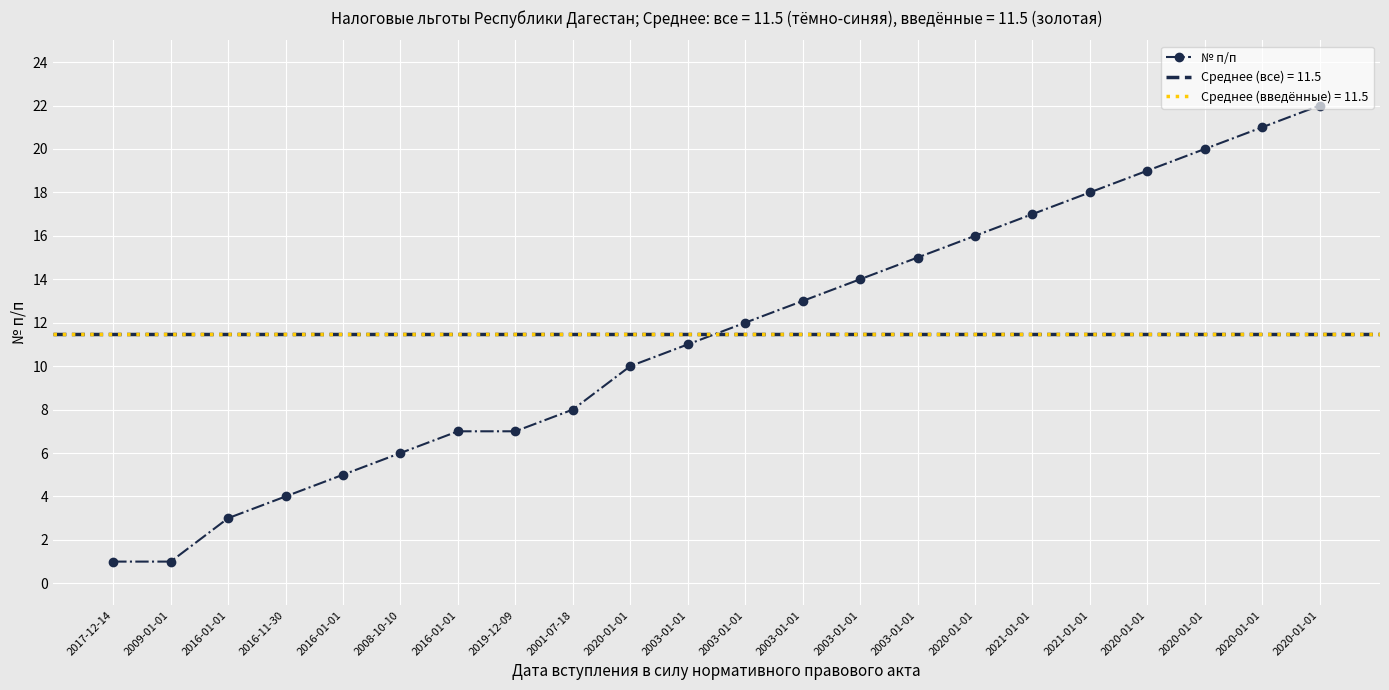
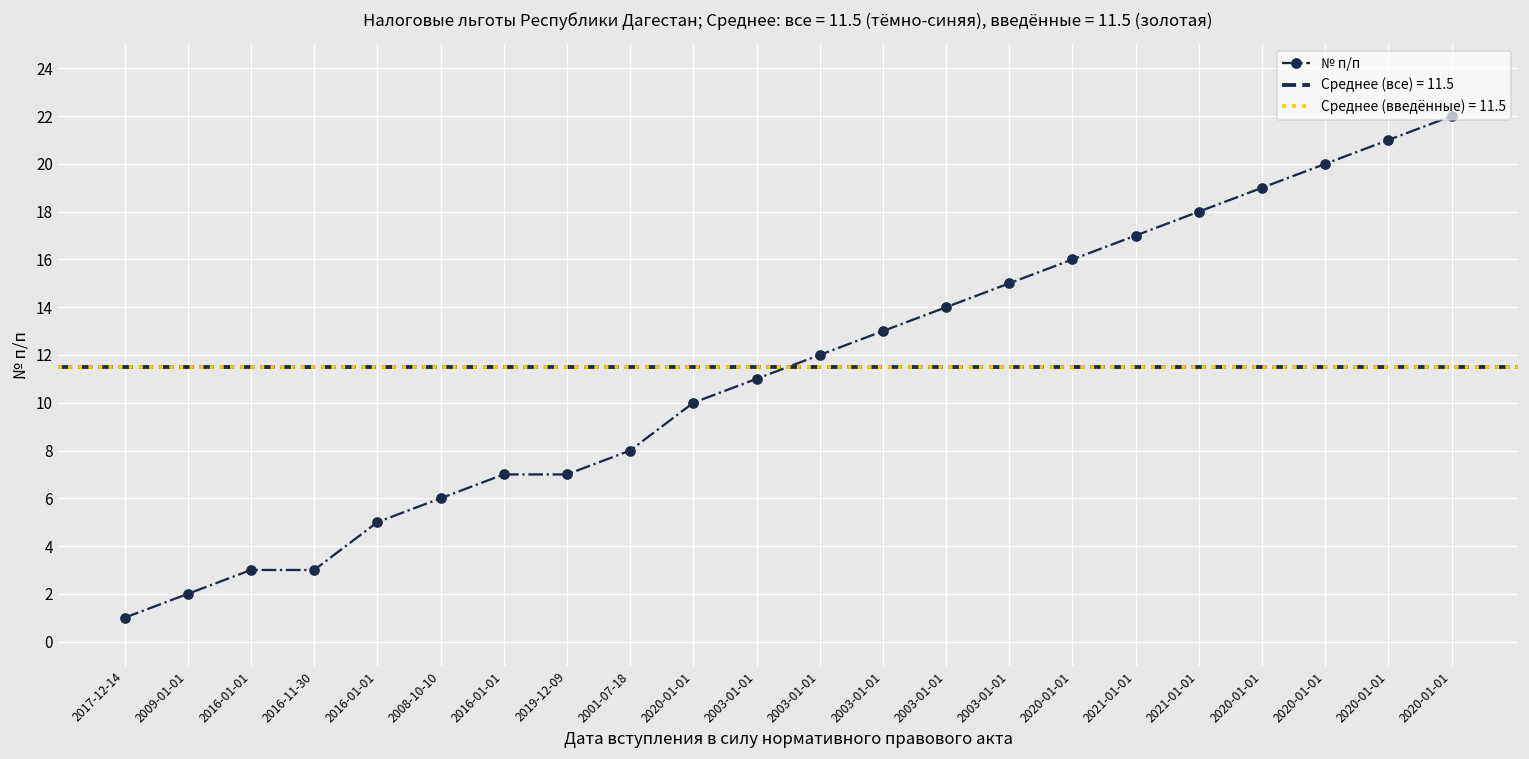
  {
    "2017-12-14": 1,
-   "2009-01-01": 1,
-   "2016-11-30": 4,
+   "2009-01-01": 2,
+   "2016-11-30": 3,
    "2008-10-10": 6,
    "2019-12-09": 7,
    "2001-07-18": 8
  }
